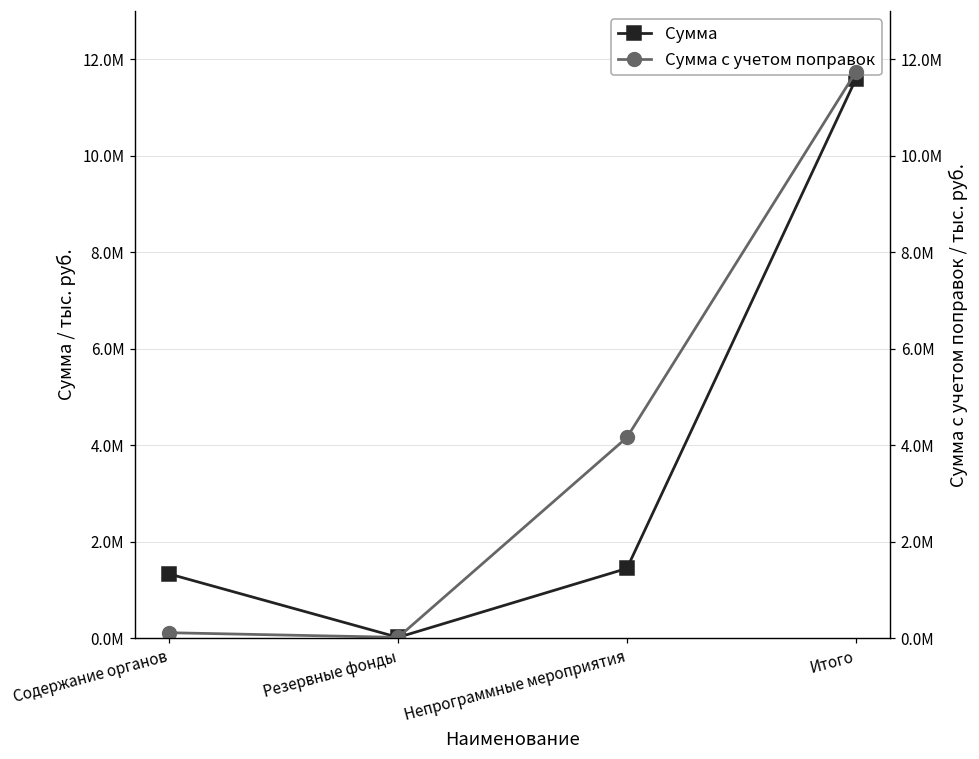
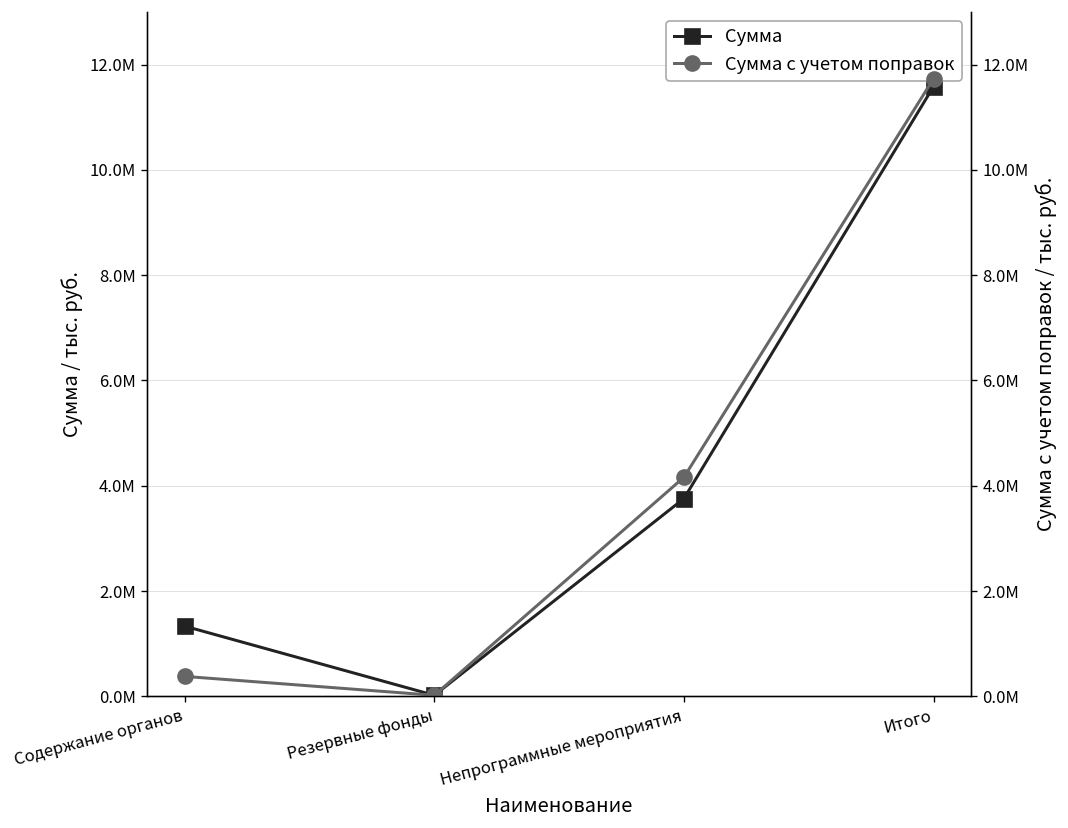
  {
    "Сумма": {
      "Содержание органов": 1300000,
      "Резервные фонды": 0,
-     "Непрограммные мероприятия": 1400000,
+     "Непрограммные мероприятия": 3800000,
      "Итого": 11600000
    },
    "Сумма с учетом поправок": {
-     "Содержание органов": 100000,
+     "Содержание органов": 400000,
      "Резервные фонды": 0,
      "Непрограммные мероприятия": 4200000
    }
  }
